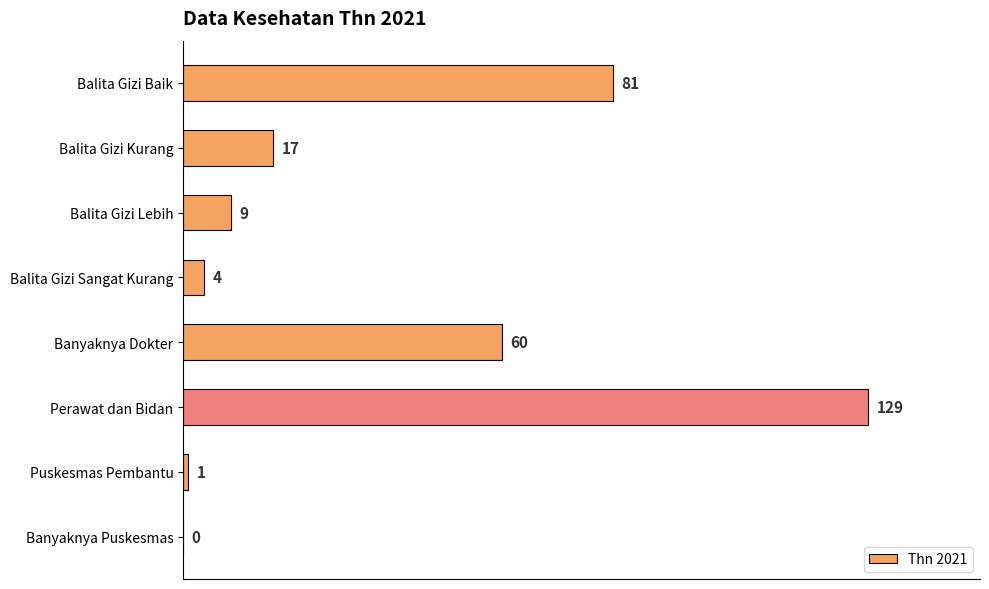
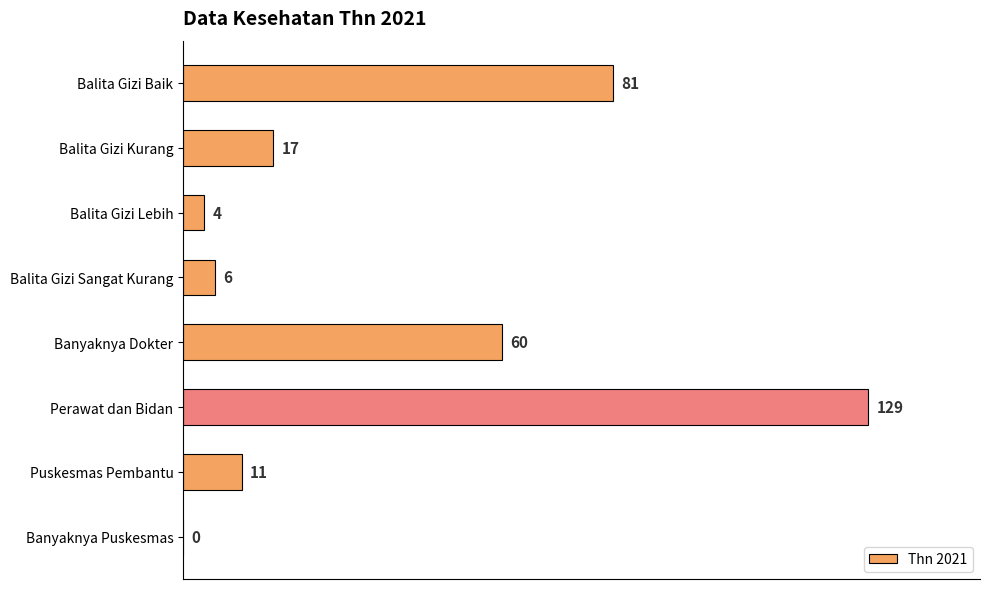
  {
    "Balita Gizi Baik": 81,
    "Balita Gizi Kurang": 17,
-   "Balita Gizi Lebih": 9,
-   "Balita Gizi Sangat Kurang": 4,
+   "Balita Gizi Lebih": 4,
+   "Balita Gizi Sangat Kurang": 6,
    "Banyaknya Dokter": 60,
    "Perawat dan Bidan": 129,
-   "Puskesmas Pembantu": 1,
+   "Puskesmas Pembantu": 11,
    "Banyaknya Puskesmas": 0
  }
